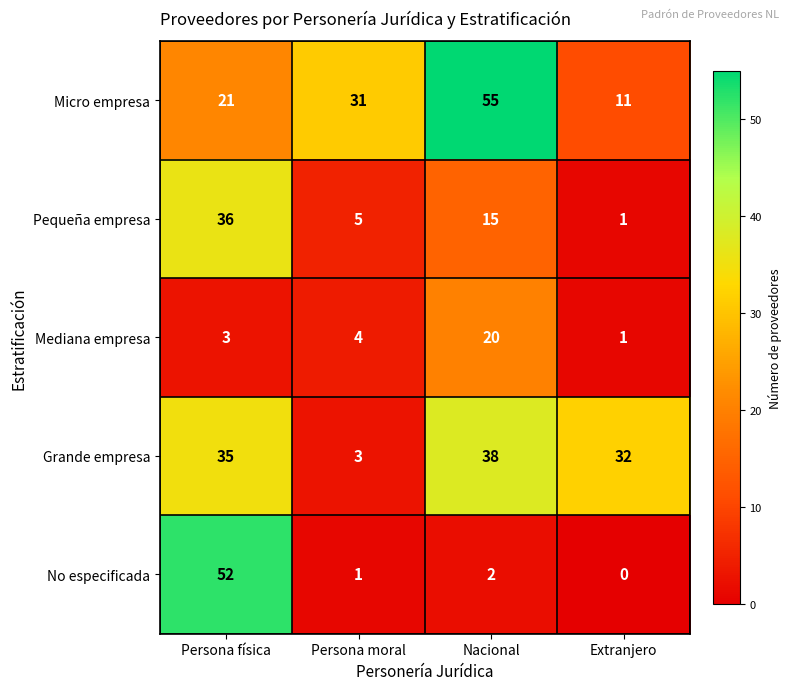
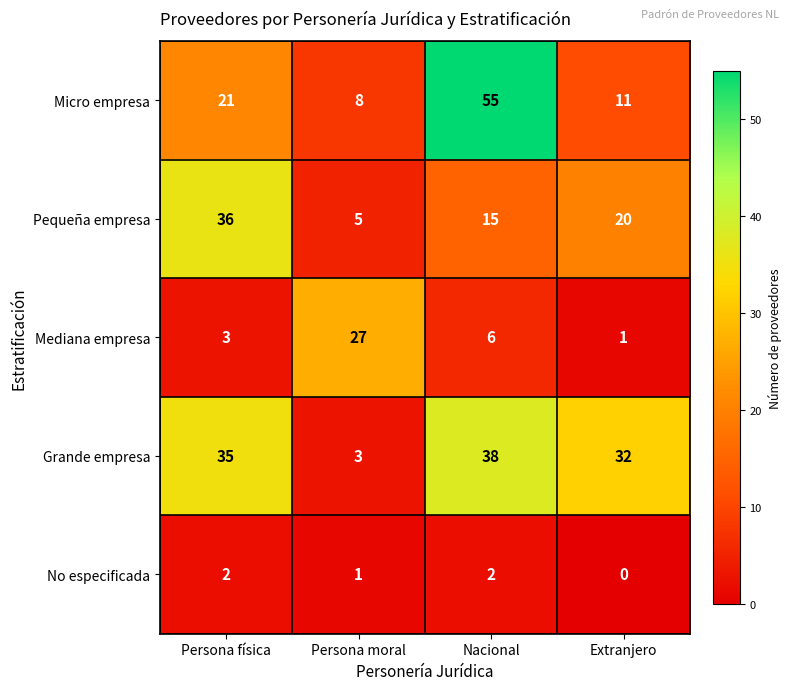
  {
    "Micro empresa": {
      "Persona física": 21,
-     "Persona moral": 31,
+     "Persona moral": 8,
      "Nacional": 55,
      "Extranjero": 11
    },
    "Pequeña empresa": {
      "Persona física": 36,
      "Persona moral": 5,
      "Nacional": 15,
-     "Extranjero": 1
+     "Extranjero": 20
    },
    "Mediana empresa": {
      "Persona física": 3,
-     "Persona moral": 4,
-     "Nacional": 20,
+     "Persona moral": 27,
+     "Nacional": 6,
      "Extranjero": 1
    },
    "Grande empresa": {
      "Persona física": 35,
      "Persona moral": 3,
      "Nacional": 38,
      "Extranjero": 32
    },
    "No especificada": {
-     "Persona física": 52,
+     "Persona física": 2,
      "Persona moral": 1,
      "Nacional": 2,
      "Extranjero": 0
    }
  }
